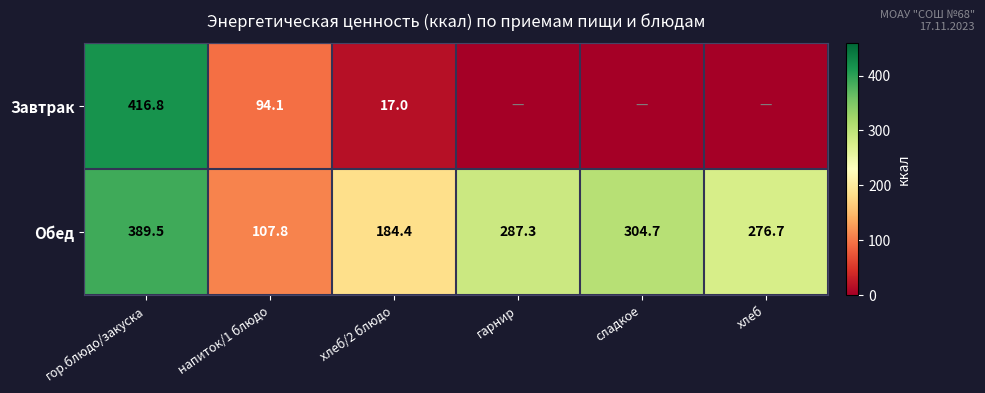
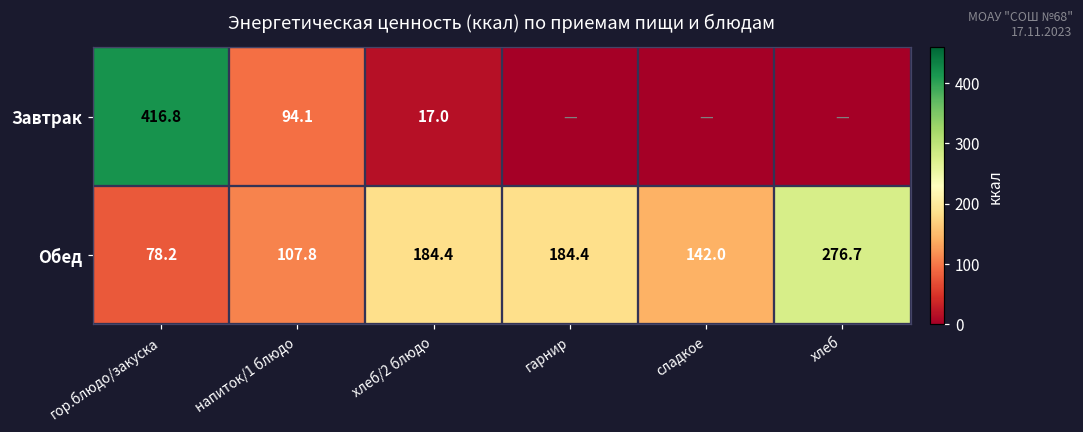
  {
    "Завтрак": {
      "гор.блюдо/закуска": 416.8,
      "напиток/1 блюдо": 94.1,
      "хлеб/2 блюдо": 17.0
    },
    "Обед": {
-     "гор.блюдо/закуска": 389.5,
+     "гор.блюдо/закуска": 78.2,
      "напиток/1 блюдо": 107.8,
      "хлеб/2 блюдо": 184.4,
-     "гарнир": 287.3,
-     "сладкое": 304.7,
+     "гарнир": 184.4,
+     "сладкое": 142.0,
      "хлеб": 276.7
    }
  }
